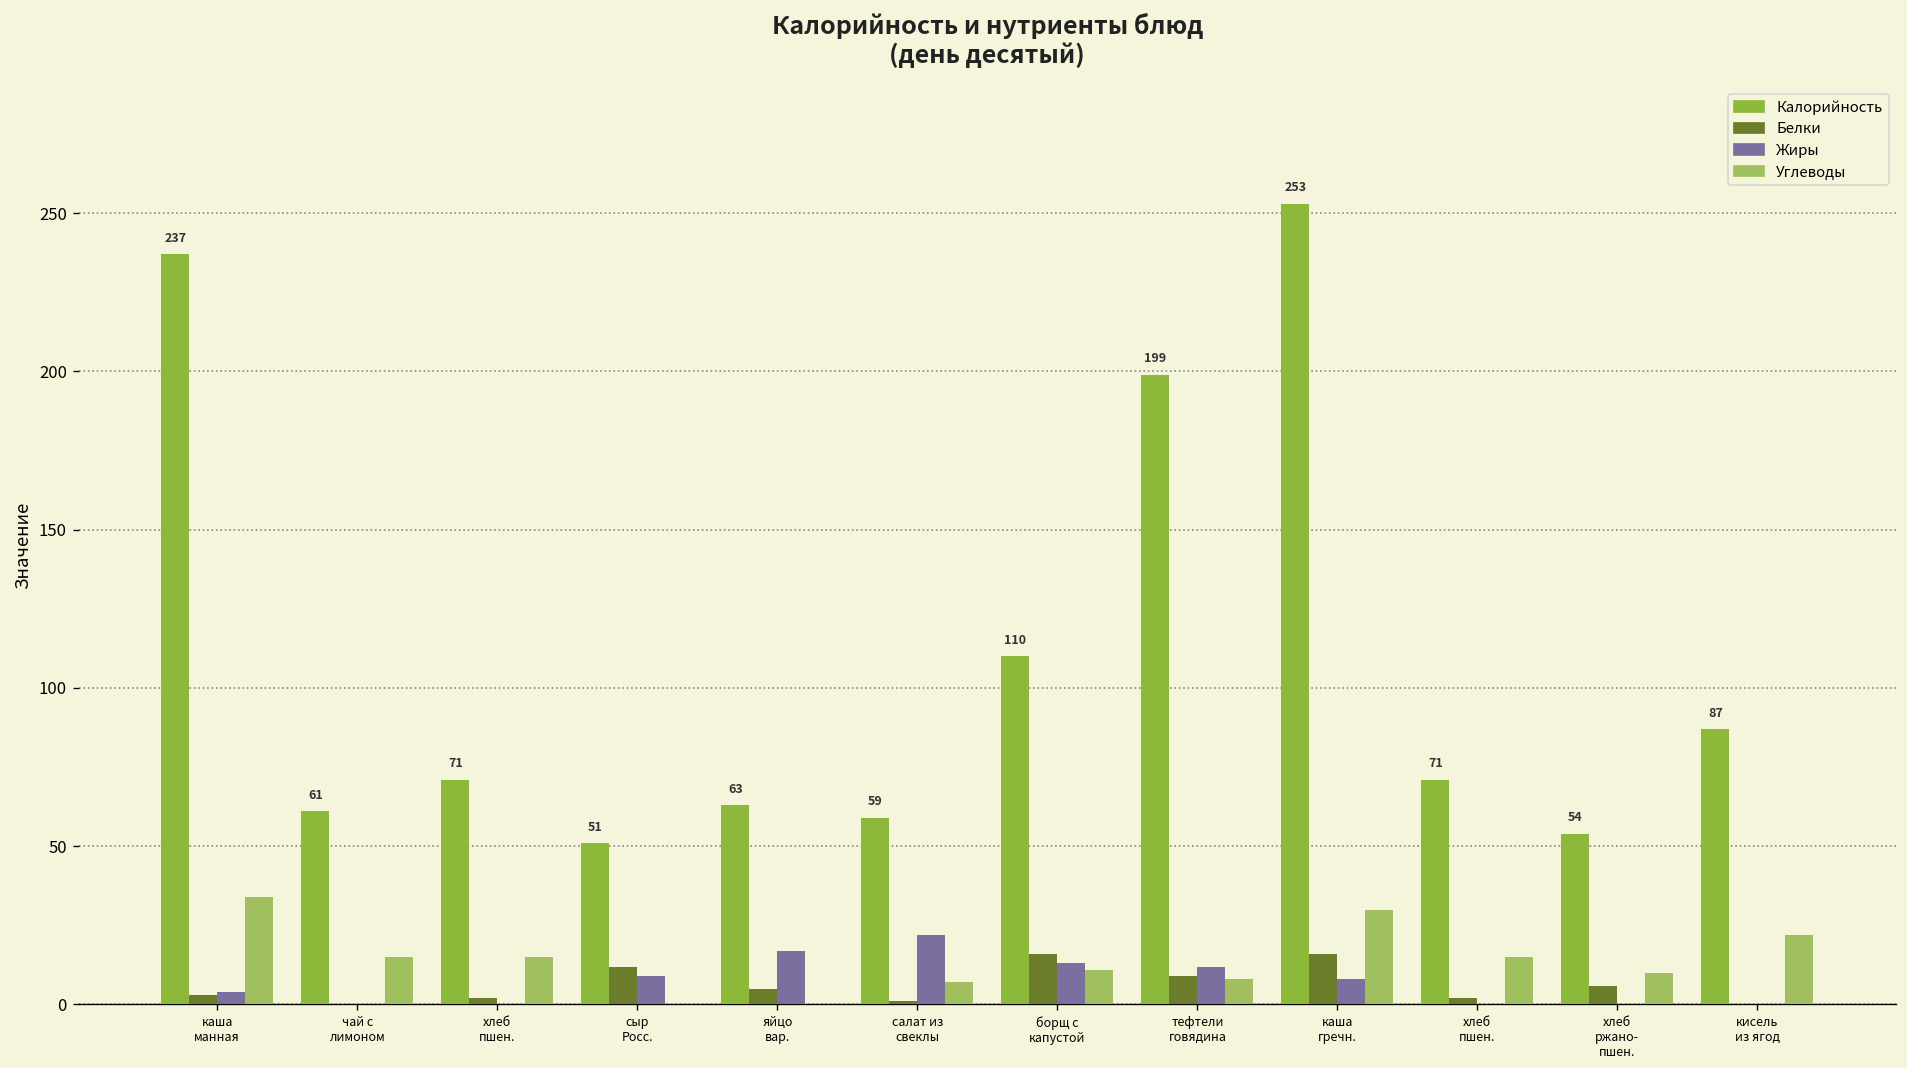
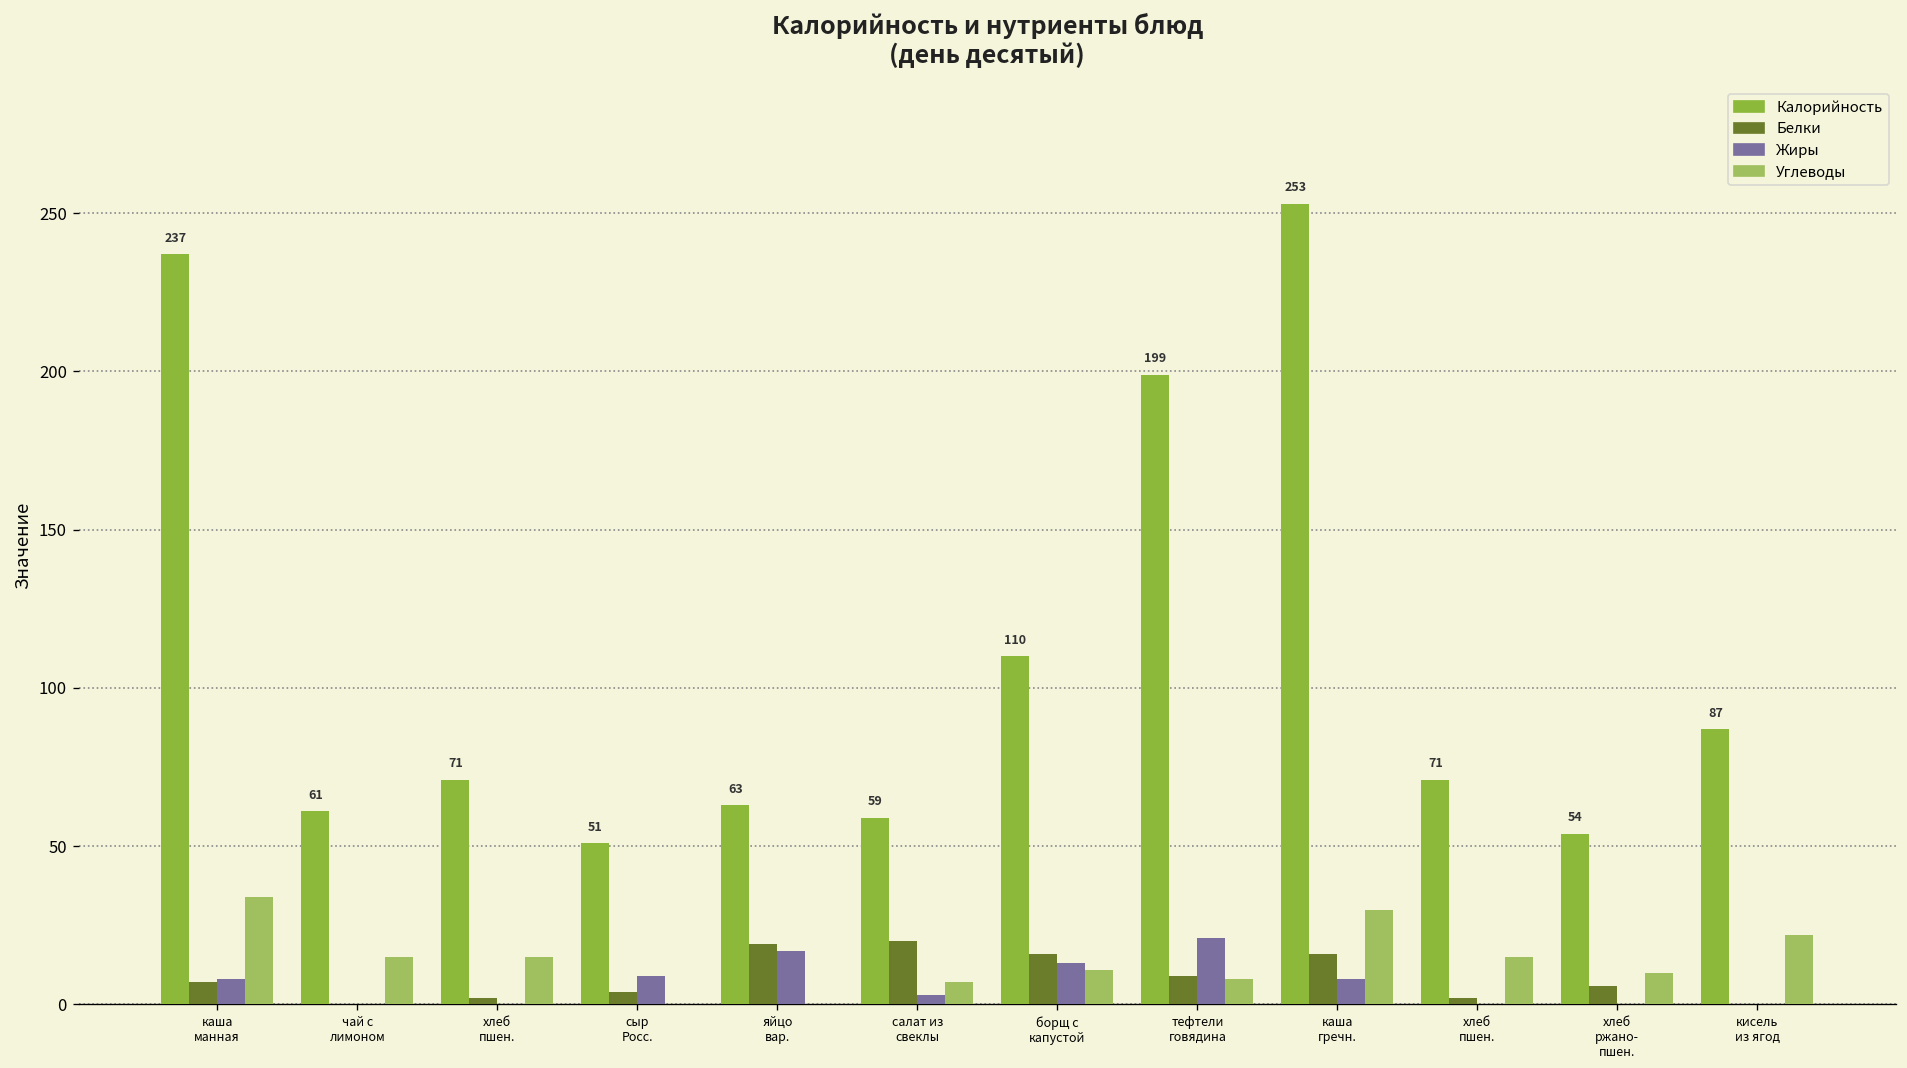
  {
    "Белки": {
-     "каша манная": 3,
+     "каша манная": 7,
      "чай с лимоном": 0,
-     "сыр Росс.": 12,
-     "яйцо вар.": 5,
-     "салат из свеклы": 1,
+     "сыр Росс.": 4,
+     "яйцо вар.": 19,
+     "салат из свеклы": 20,
      "борщ с капустой": 16,
      "тефтели говядина": 9,
      "каша гречн.": 16,
      "хлеб ржано- пшен.": 6,
      "кисель из ягод": 0
    },
    "Жиры": {
-     "каша манная": 4,
+     "каша манная": 8,
      "чай с лимоном": 0,
      "сыр Росс.": 9,
      "яйцо вар.": 17,
-     "салат из свеклы": 22,
+     "салат из свеклы": 3,
      "борщ с капустой": 13,
-     "тефтели говядина": 12,
+     "тефтели говядина": 21,
      "каша гречн.": 8,
      "хлеб ржано- пшен.": 0,
      "кисель из ягод": 0
    }
  }
